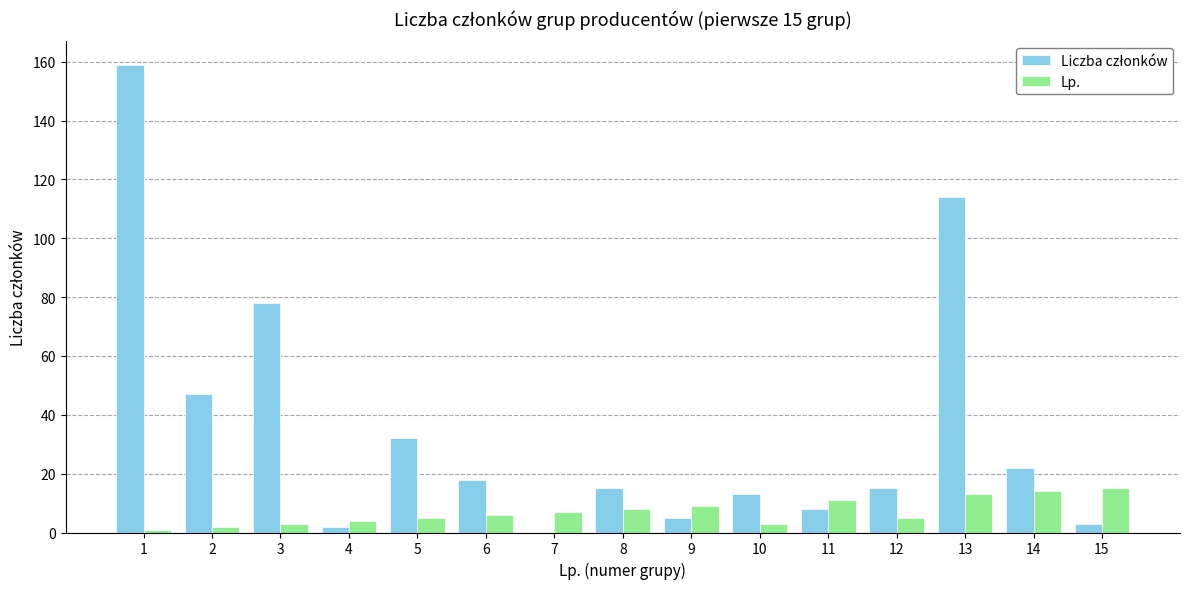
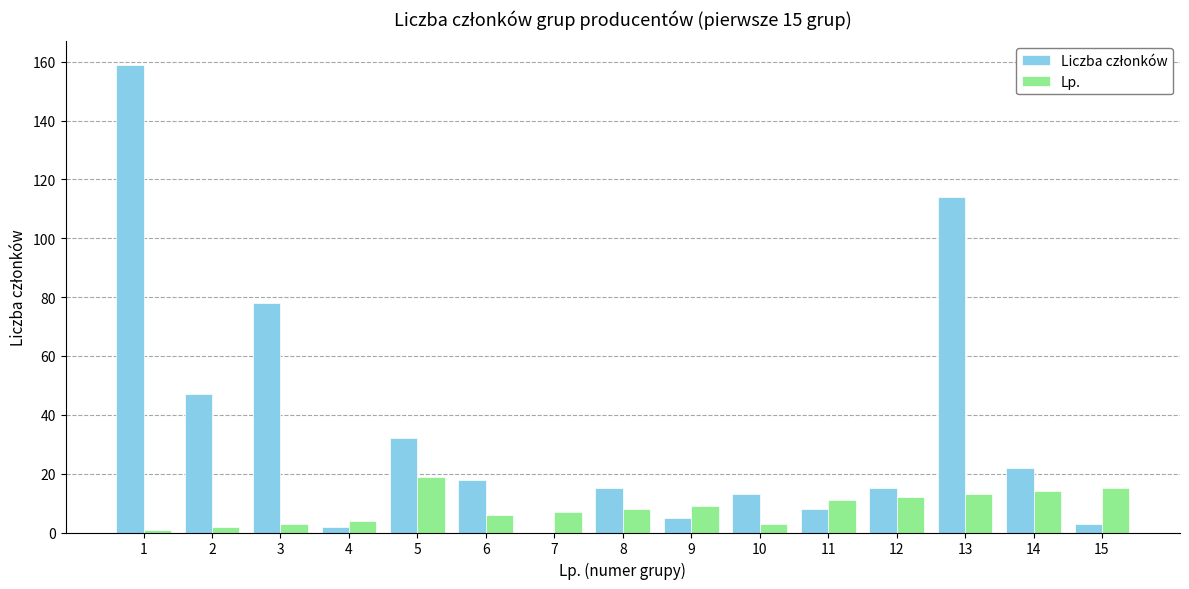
  {
    "Liczba członków": {
      "1": 159,
      "2": 47,
      "3": 78,
      "4": 2,
      "5": 32,
      "6": 18,
      "7": 0,
      "8": 15,
      "9": 5,
      "10": 13,
      "11": 8,
      "12": 15,
      "13": 114,
      "14": 22,
      "15": 3
    },
    "Lp.": {
      "1": 1,
      "2": 2,
      "3": 3,
      "4": 4,
-     "5": 5,
+     "5": 19,
      "6": 6,
      "7": 7,
      "8": 8,
      "9": 9,
      "10": 3,
      "11": 11,
-     "12": 5,
+     "12": 12,
      "13": 13,
      "14": 14,
      "15": 15
    }
  }
